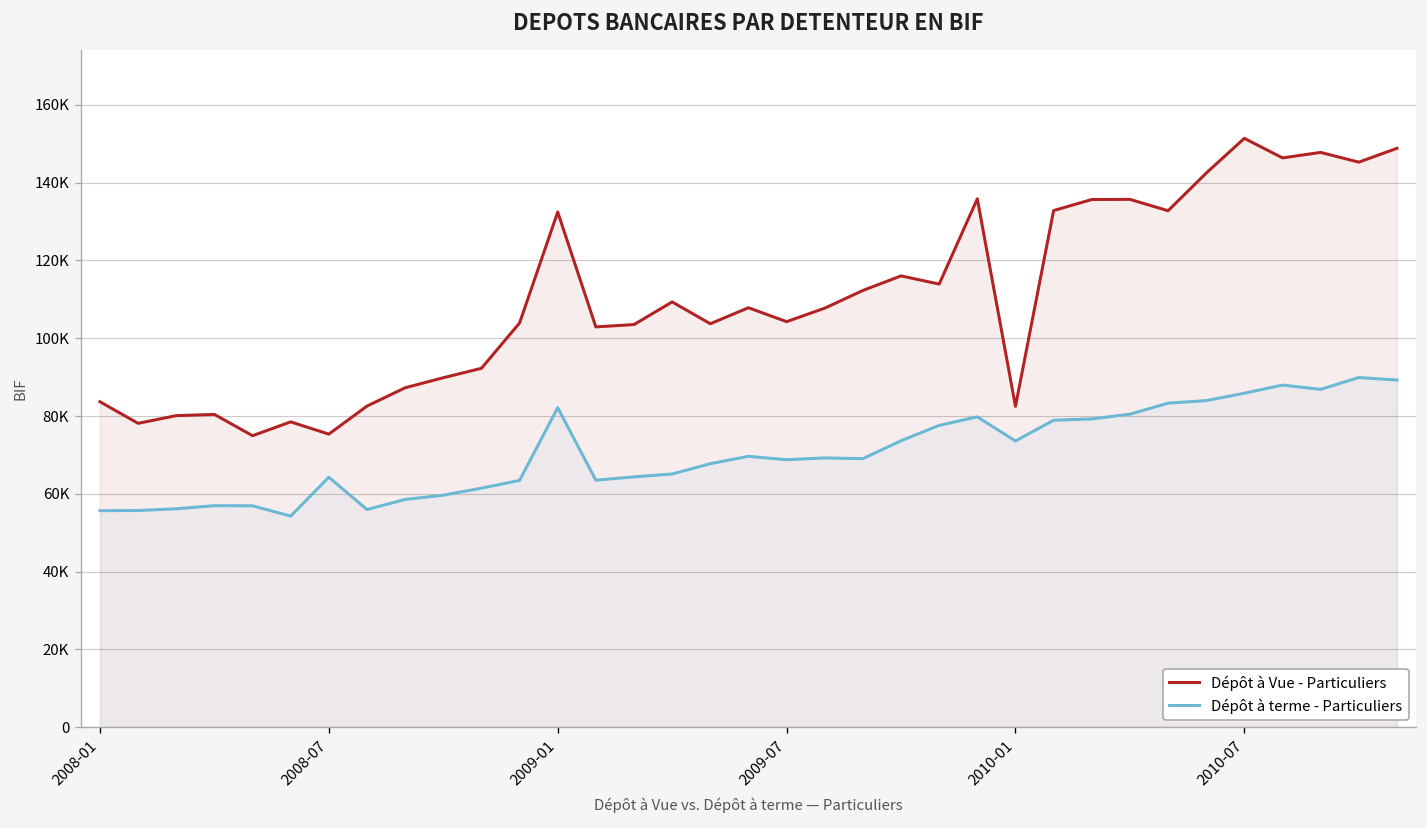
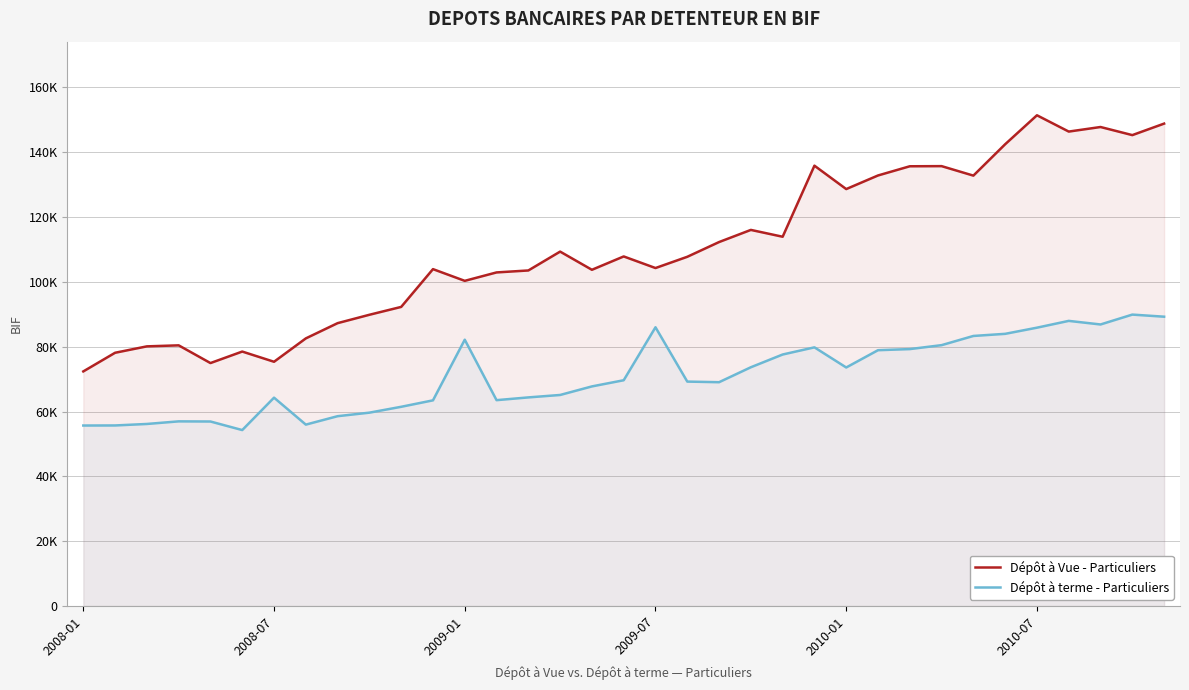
  {
    "Dépôt à Vue - Particuliers": {
-     "2008-01": 84000,
+     "2008-01": 72000,
      "2008-07": 75000,
-     "2009-01": 132000,
+     "2009-01": 100000,
      "2009-07": 104000,
-     "2010-01": 82000,
+     "2010-01": 129000,
      "2010-07": 151000
    },
    "Dépôt à terme - Particuliers": {
      "2008-01": 56000,
      "2008-07": 64000,
      "2009-01": 82000,
-     "2009-07": 69000,
+     "2009-07": 86000,
      "2010-01": 74000,
      "2010-07": 86000
    }
  }
